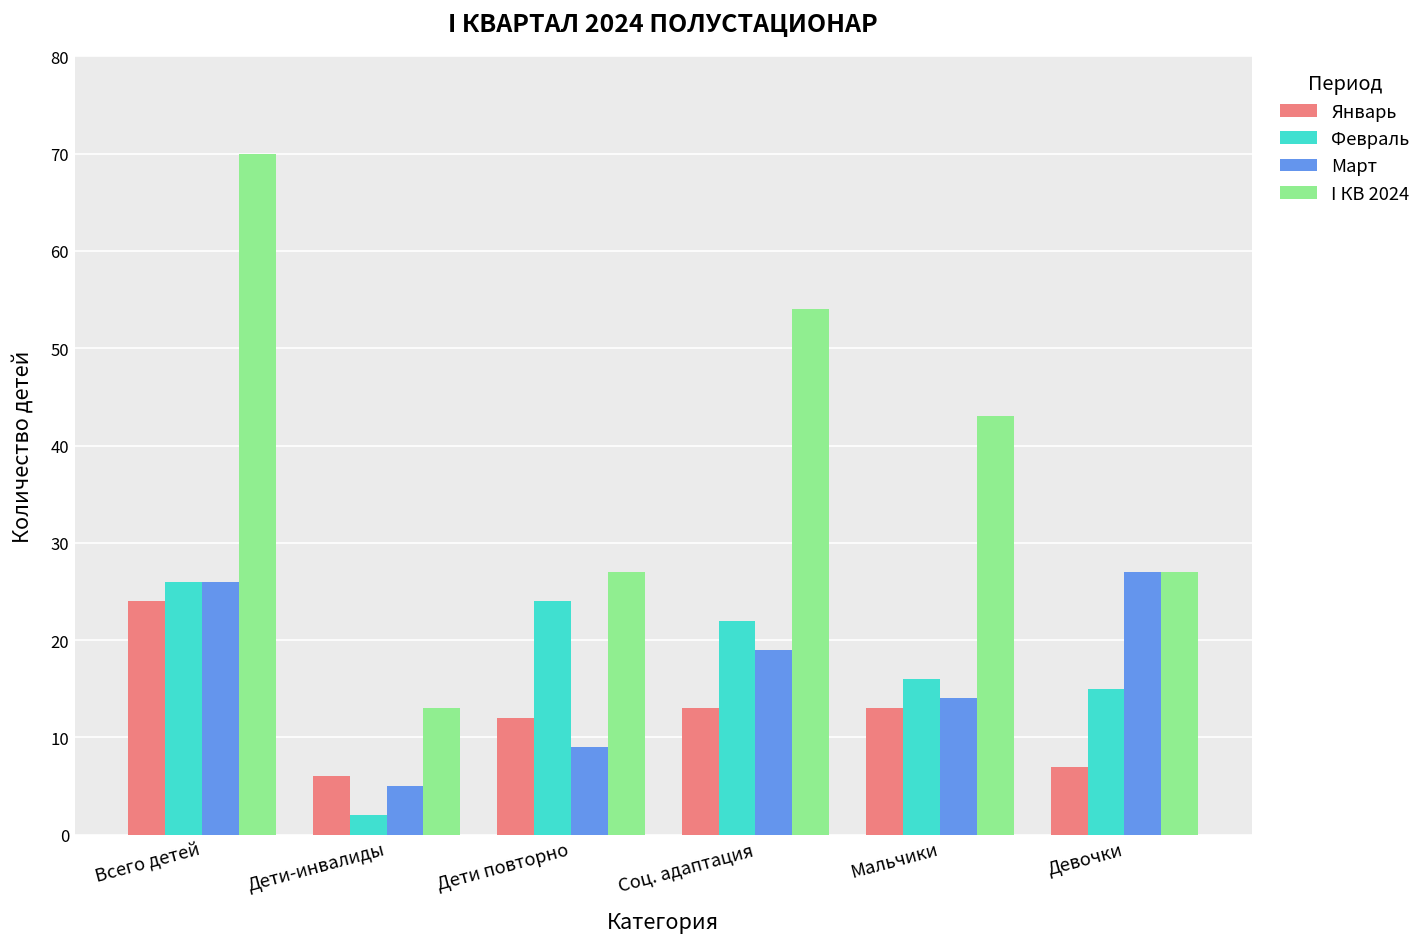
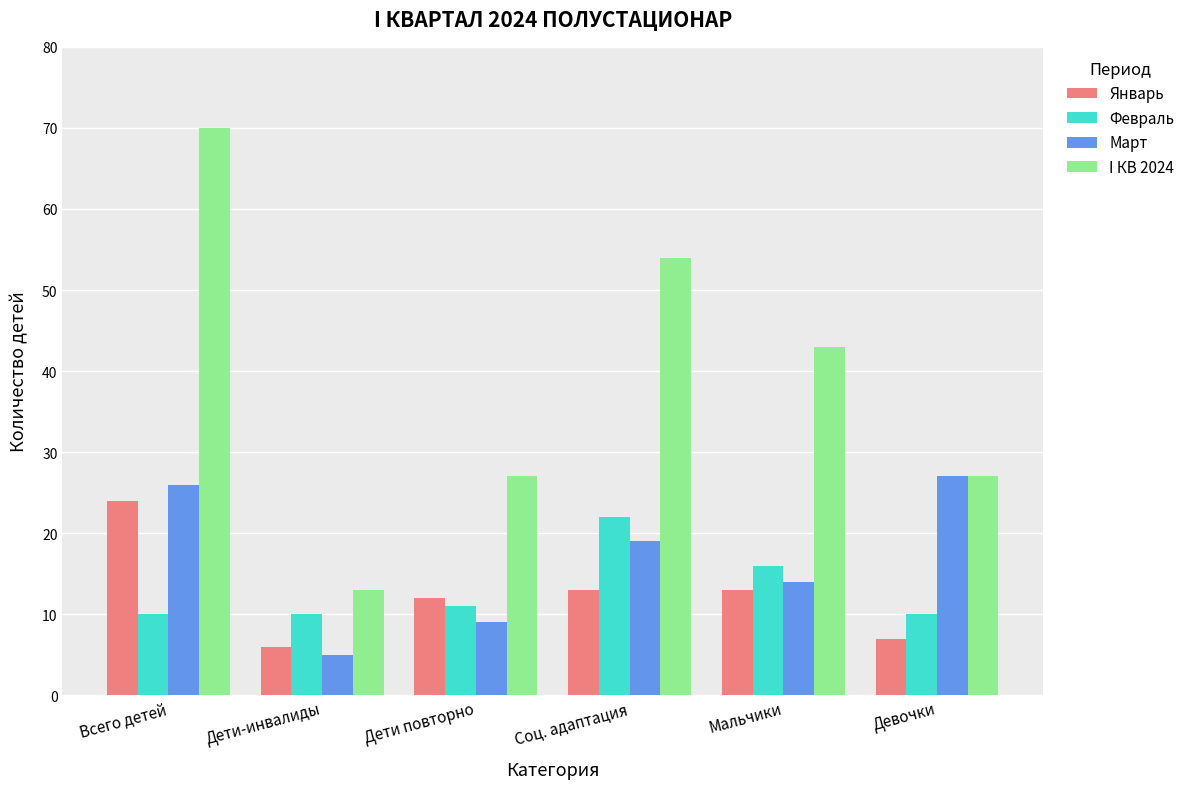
  {
    "Январь": {
      "Всего детей": 24,
      "Дети-инвалиды": 6,
      "Дети повторно": 12,
      "Соц. адаптация": 13,
      "Мальчики": 13,
      "Девочки": 7
    },
    "Февраль": {
-     "Всего детей": 26,
-     "Дети-инвалиды": 2,
-     "Дети повторно": 24,
+     "Всего детей": 10,
+     "Дети-инвалиды": 10,
+     "Дети повторно": 11,
      "Соц. адаптация": 22,
      "Мальчики": 16,
-     "Девочки": 15
+     "Девочки": 10
    },
    "Март": {
      "Всего детей": 26,
      "Дети-инвалиды": 5,
      "Дети повторно": 9,
      "Соц. адаптация": 19,
      "Мальчики": 14,
      "Девочки": 27
    },
    "I КВ 2024": {
      "Всего детей": 70,
      "Дети-инвалиды": 13,
      "Дети повторно": 27,
      "Соц. адаптация": 54,
      "Мальчики": 43,
      "Девочки": 27
    }
  }
